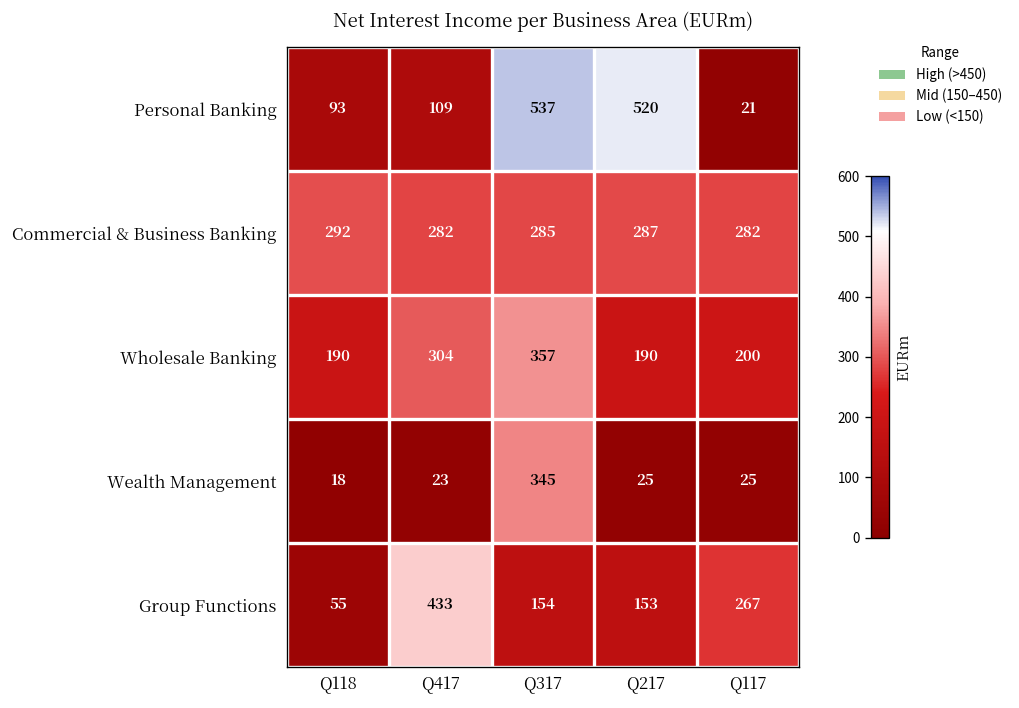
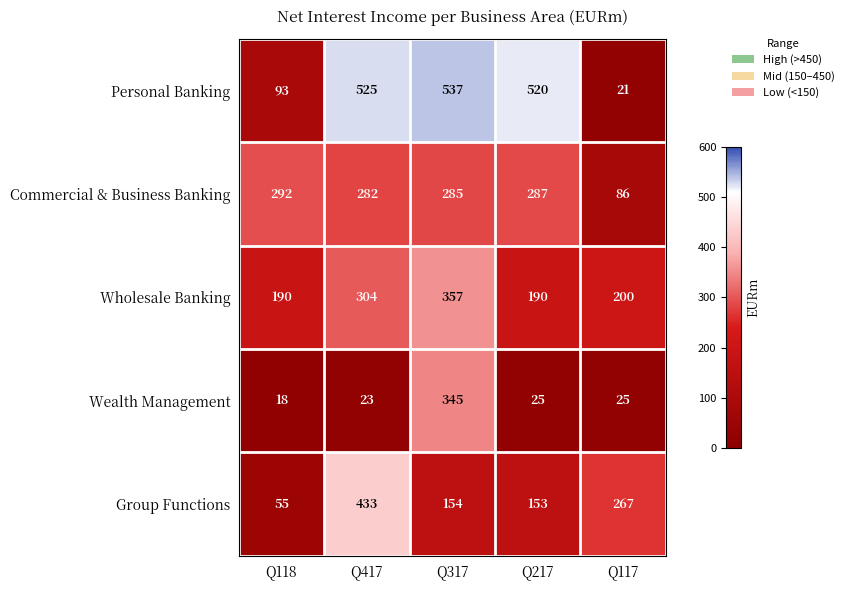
  {
    "Personal Banking": {
      "Q118": 93,
-     "Q417": 109,
+     "Q417": 525,
      "Q317": 537,
      "Q217": 520,
      "Q117": 21
    },
    "Commercial & Business Banking": {
      "Q118": 292,
      "Q417": 282,
      "Q317": 285,
      "Q217": 287,
-     "Q117": 282
+     "Q117": 86
    },
    "Wholesale Banking": {
      "Q118": 190,
      "Q417": 304,
      "Q317": 357,
      "Q217": 190,
      "Q117": 200
    },
    "Wealth Management": {
      "Q118": 18,
      "Q417": 23,
      "Q317": 345,
      "Q217": 25,
      "Q117": 25
    },
    "Group Functions": {
      "Q118": 55,
      "Q417": 433,
      "Q317": 154,
      "Q217": 153,
      "Q117": 267
    }
  }
